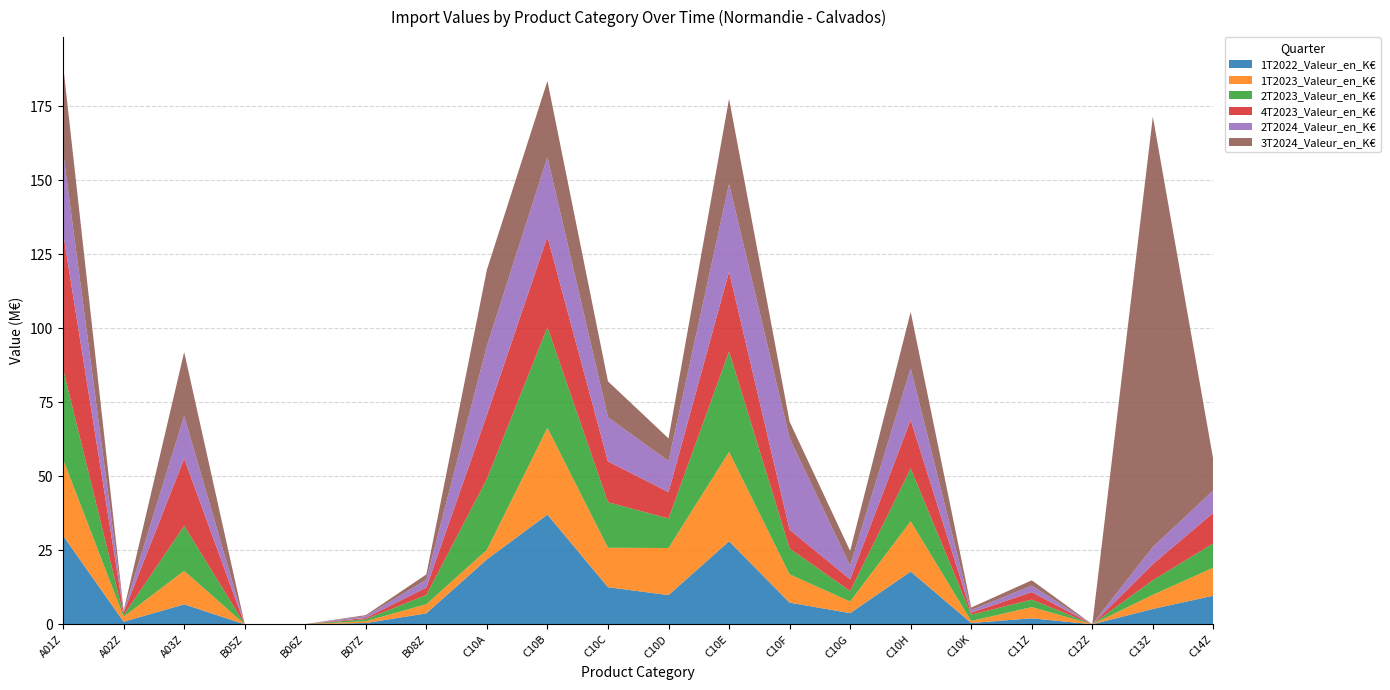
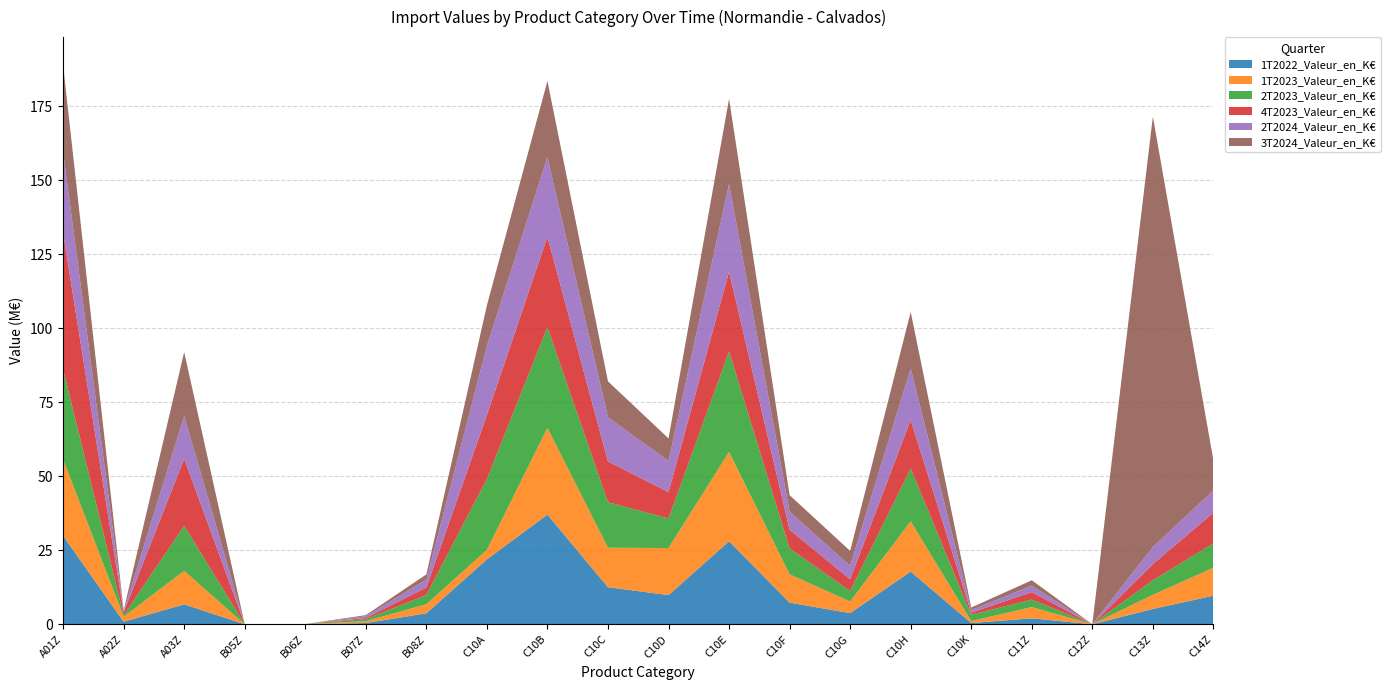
  {
    "1T2022_Valeur_en_K€": {
      "A01Z": 30,
      "A02Z": 1,
      "A03Z": 7,
      "B08Z": 4,
      "C10A": 22,
      "C10B": 37,
      "C10C": 13,
      "C10D": 10,
      "C10E": 28,
      "C10F": 7,
      "C10G": 4,
      "C10H": 18,
      "C11Z": 2,
      "C13Z": 5,
      "C14Z": 10
    },
    "1T2023_Valeur_en_K€": {
      "A01Z": 26,
      "A03Z": 11,
      "B08Z": 3,
      "C10A": 3,
      "C10B": 29,
      "C10C": 13,
      "C10D": 16,
      "C10E": 30,
      "C10F": 10,
      "C10G": 4,
      "C10H": 17,
      "C11Z": 4,
      "C13Z": 5,
      "C14Z": 9
    },
    "2T2023_Valeur_en_K€": {
      "A01Z": 30,
      "A03Z": 15,
      "B08Z": 3,
      "C10A": 24,
      "C10B": 34,
      "C10C": 15,
      "C10D": 10,
      "C10E": 34,
      "C10F": 9,
      "C10G": 4,
      "C10H": 18,
      "C11Z": 3,
      "C13Z": 5,
      "C14Z": 8
    },
    "4T2023_Valeur_en_K€": {
      "A01Z": 46,
      "A03Z": 23,
      "B08Z": 3,
      "C10A": 22,
      "C10B": 31,
      "C10C": 14,
      "C10D": 9,
      "C10E": 27,
      "C10F": 6,
      "C10G": 4,
      "C10H": 16,
      "C11Z": 3,
      "C13Z": 5,
      "C14Z": 10
    },
    "2T2024_Valeur_en_K€": {
      "A01Z": 27,
      "A03Z": 14,
      "B08Z": 3,
      "C10A": 23,
      "C10B": 27,
      "C10C": 15,
      "C10D": 10,
      "C10E": 30,
-     "C10F": 31,
+     "C10F": 6,
      "C10G": 5,
      "C10H": 17,
      "C10K": 1,
      "C11Z": 2,
      "C13Z": 6,
      "C14Z": 8
    },
    "3T2024_Valeur_en_K€": {
      "A01Z": 29,
      "A03Z": 22,
      "B08Z": 2,
-     "C10A": 26,
+     "C10A": 14,
      "C10B": 26,
      "C10C": 12,
      "C10D": 8,
      "C10E": 29,
      "C10F": 6,
      "C10G": 5,
      "C10H": 19,
      "C10K": 1,
      "C11Z": 2,
      "C13Z": 145,
      "C14Z": 10
    }
  }
